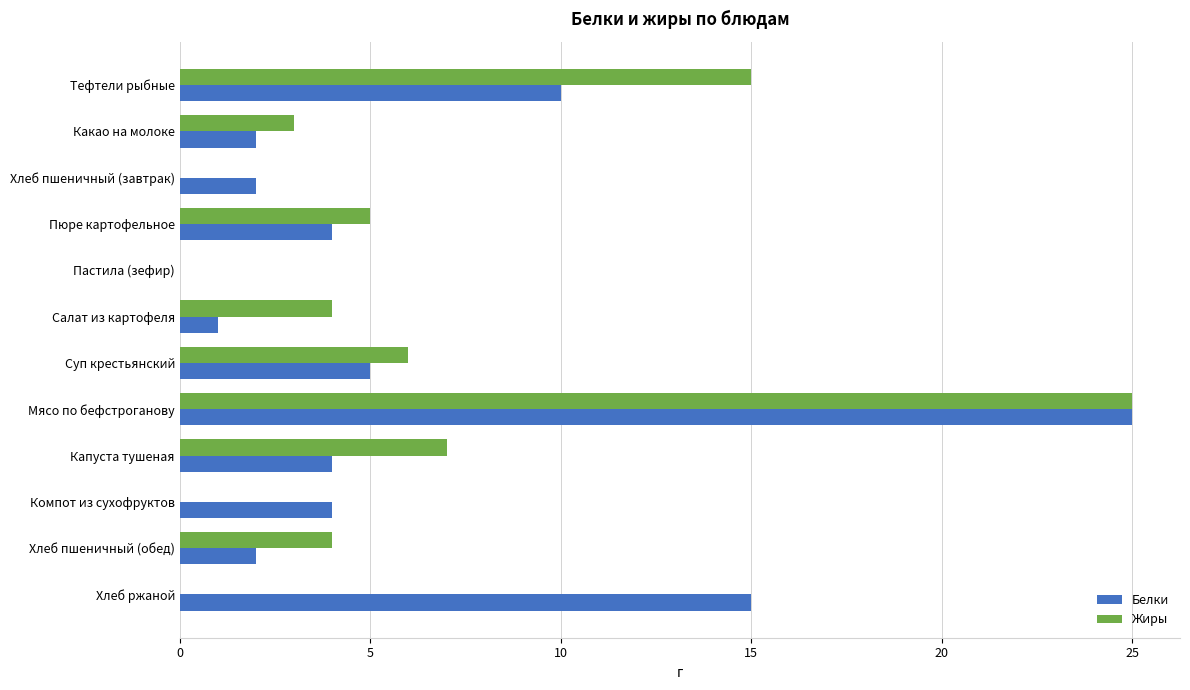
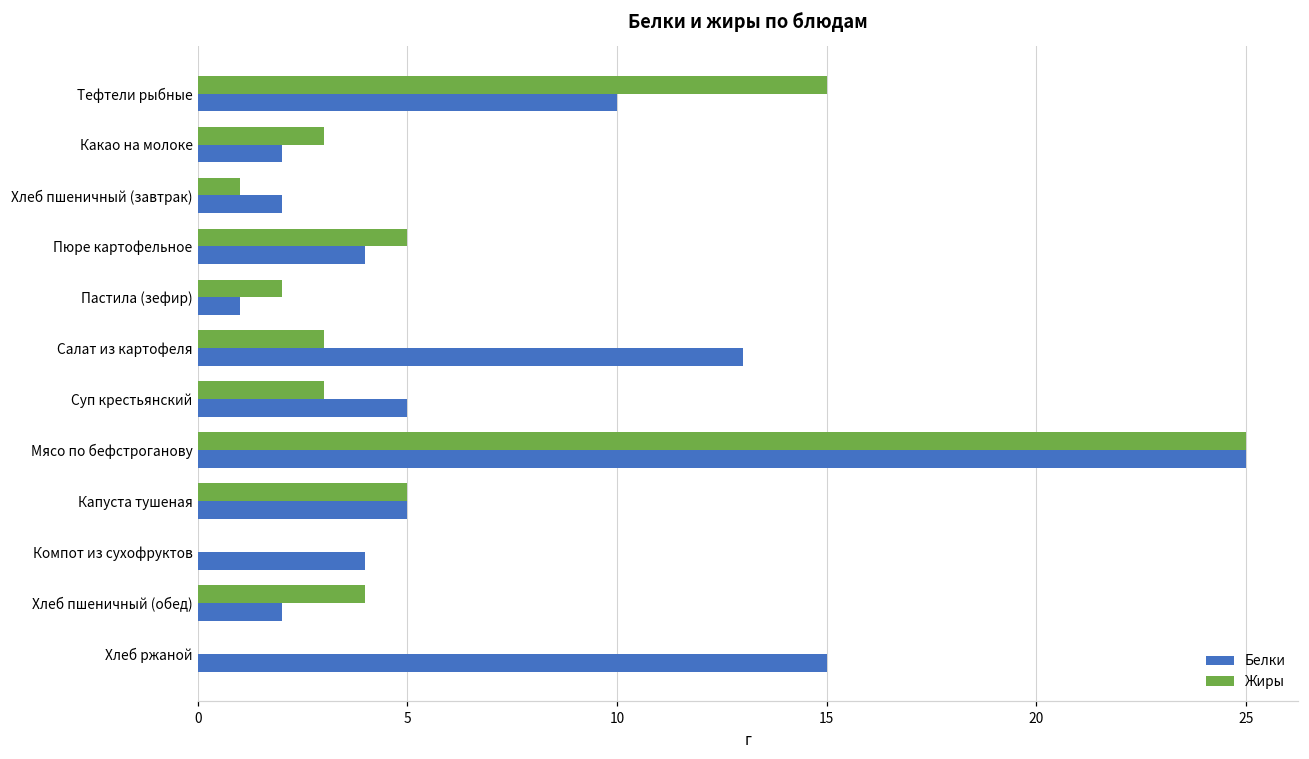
  {
    "Белки": {
      "Тефтели рыбные": 10,
      "Какао на молоке": 2,
      "Хлеб пшеничный (завтрак)": 2,
      "Пюре картофельное": 4,
-     "Пастила (зефир)": 0,
-     "Салат из картофеля": 1,
+     "Пастила (зефир)": 1,
+     "Салат из картофеля": 13,
      "Суп крестьянский": 5,
      "Мясо по бефстроганову": 25,
-     "Капуста тушеная": 4,
+     "Капуста тушеная": 5,
      "Компот из сухофруктов": 4,
      "Хлеб пшеничный (обед)": 2,
      "Хлеб ржаной": 15
    },
    "Жиры": {
      "Тефтели рыбные": 15,
      "Какао на молоке": 3,
-     "Хлеб пшеничный (завтрак)": 0,
+     "Хлеб пшеничный (завтрак)": 1,
      "Пюре картофельное": 5,
-     "Пастила (зефир)": 0,
-     "Салат из картофеля": 4,
-     "Суп крестьянский": 6,
+     "Пастила (зефир)": 2,
+     "Салат из картофеля": 3,
+     "Суп крестьянский": 3,
      "Мясо по бефстроганову": 25,
-     "Капуста тушеная": 7,
+     "Капуста тушеная": 5,
      "Компот из сухофруктов": 0,
      "Хлеб пшеничный (обед)": 4,
      "Хлеб ржаной": 0
    }
  }
